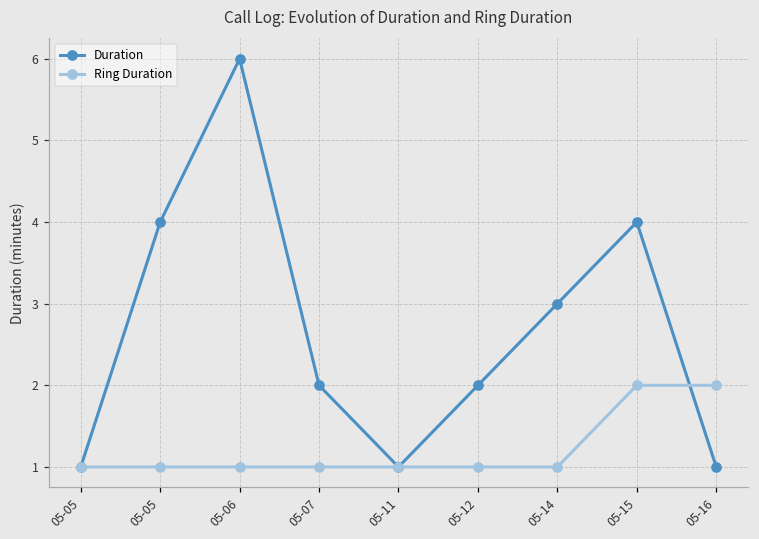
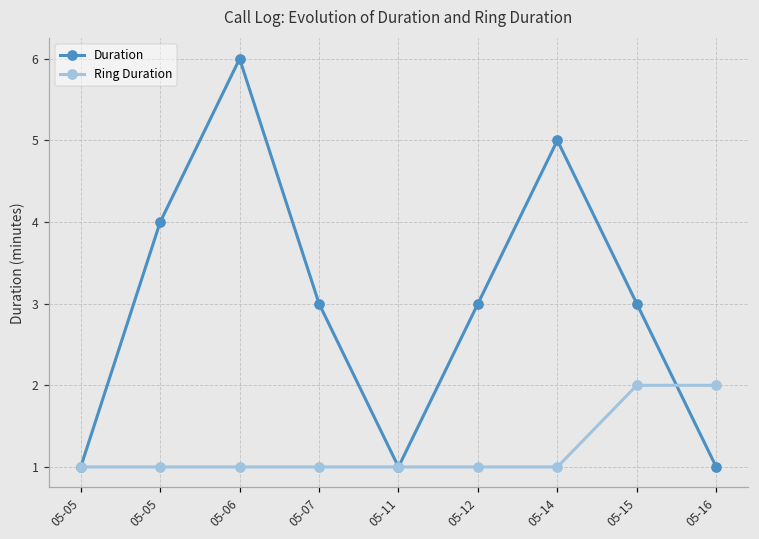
  {
    "Duration": {
      "05-06": 6,
-     "05-07": 2,
-     "05-12": 2,
-     "05-14": 3,
-     "05-15": 4,
+     "05-07": 3,
+     "05-12": 3,
+     "05-14": 5,
+     "05-15": 3,
      "05-16": 1
    },
    "Ring Duration": {
      "05-06": 1,
      "05-07": 1,
      "05-12": 1,
      "05-14": 1,
      "05-15": 2,
      "05-16": 2
    }
  }
